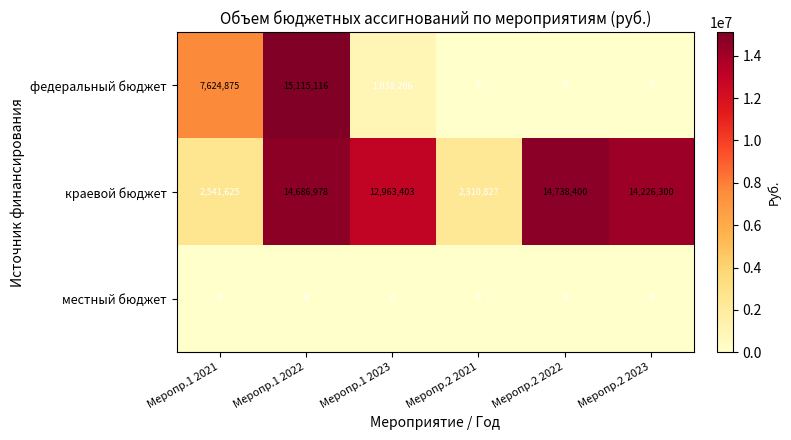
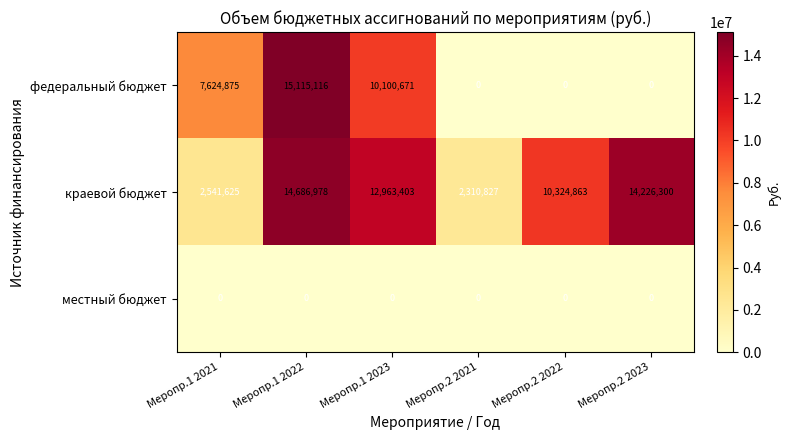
  {
    "федеральный бюджет": {
      "Меропр.1 2021": "7,624,875",
      "Меропр.1 2022": "15,115,116",
-     "Меропр.1 2023": "1,038,206"
+     "Меропр.1 2023": "10,100,671"
    },
    "краевой бюджет": {
      "Меропр.1 2021": "2,541,625",
      "Меропр.1 2022": "14,686,978",
      "Меропр.1 2023": "12,963,403",
      "Меропр.2 2021": "2,310,827",
-     "Меропр.2 2022": "14,738,400",
+     "Меропр.2 2022": "10,324,863",
      "Меропр.2 2023": "14,226,300"
    }
  }
